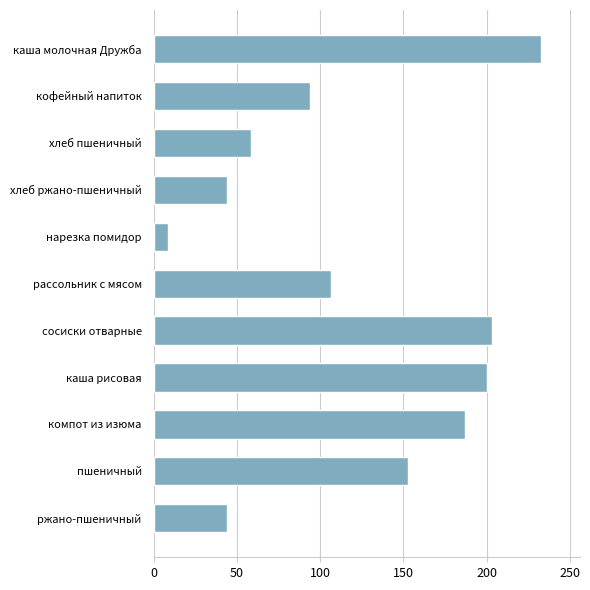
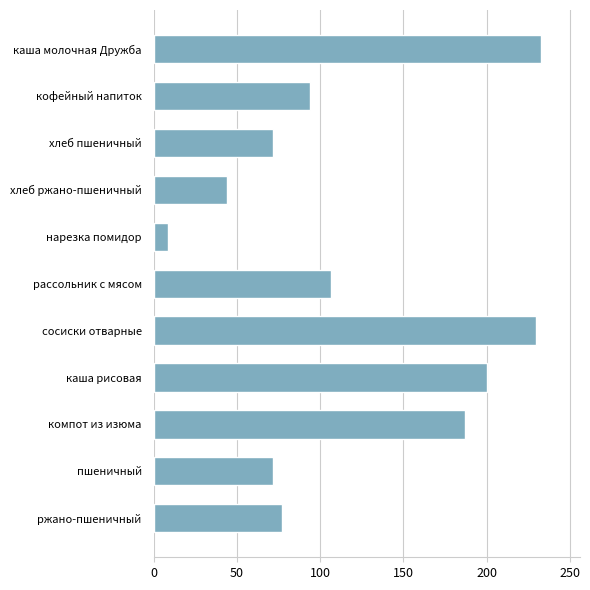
  {
    "каша молочная Дружба": 233,
    "кофейный напиток": 94,
-   "хлеб пшеничный": 59,
+   "хлеб пшеничный": 72,
    "хлеб ржано-пшеничный": 44,
    "нарезка помидор": 9,
    "рассольник с мясом": 107,
-   "сосиски отварные": 203,
+   "сосиски отварные": 230,
    "каша рисовая": 200,
    "компот из изюма": 187,
-   "пшеничный": 153,
-   "ржано-пшеничный": 44
+   "пшеничный": 72,
+   "ржано-пшеничный": 77
  }
